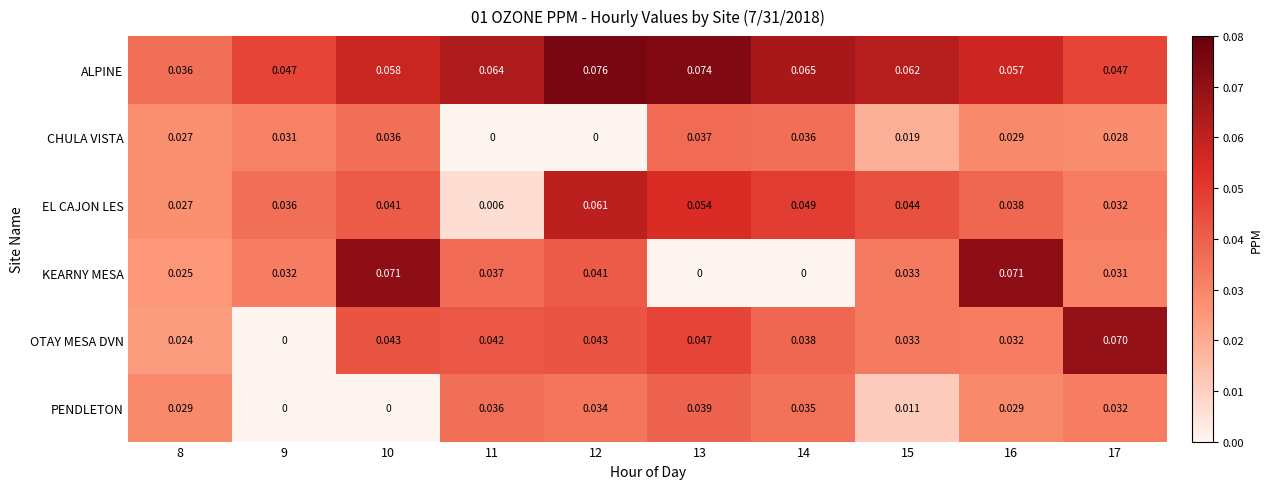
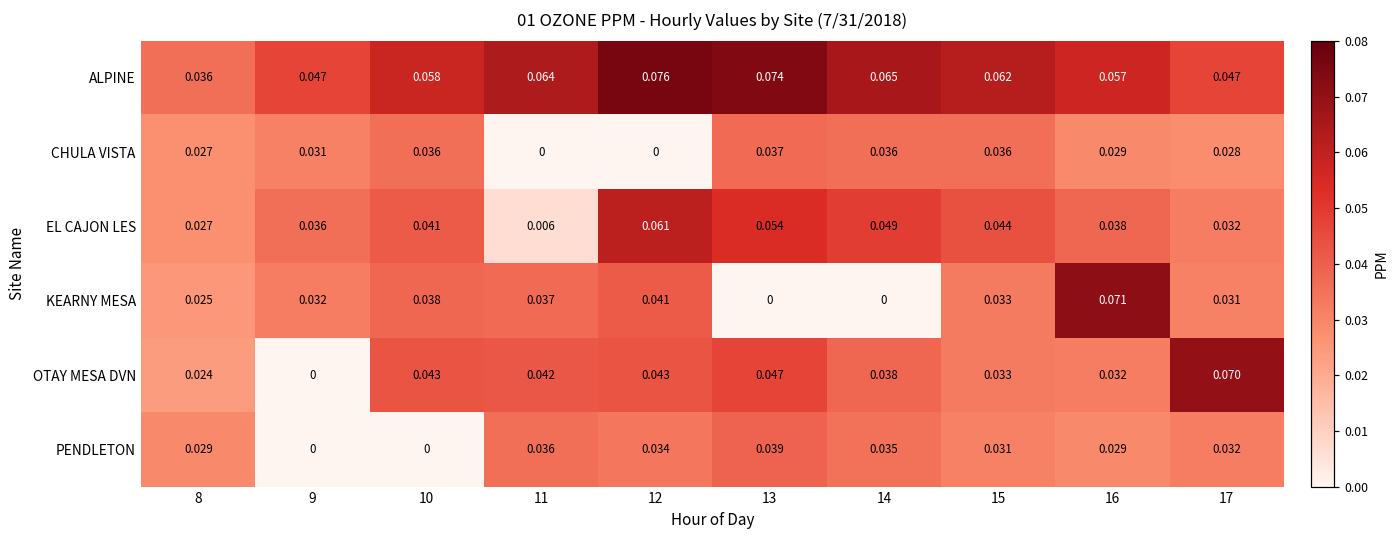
  {
    "ALPINE": {
      "8": 0.036,
      "9": 0.047,
      "10": 0.058,
      "11": 0.064,
      "12": 0.076,
      "13": 0.074,
      "14": 0.065,
      "15": 0.062,
      "16": 0.057,
      "17": 0.047
    },
    "CHULA VISTA": {
      "8": 0.027,
      "9": 0.031,
      "10": 0.036,
      "11": 0,
      "12": 0,
      "13": 0.037,
      "14": 0.036,
-     "15": 0.019,
+     "15": 0.036,
      "16": 0.029,
      "17": 0.028
    },
    "EL CAJON LES": {
      "8": 0.027,
      "9": 0.036,
      "10": 0.041,
      "11": 0.006,
      "12": 0.061,
      "13": 0.054,
      "14": 0.049,
      "15": 0.044,
      "16": 0.038,
      "17": 0.032
    },
    "KEARNY MESA": {
      "8": 0.025,
      "9": 0.032,
-     "10": 0.071,
+     "10": 0.038,
      "11": 0.037,
      "12": 0.041,
      "13": 0,
      "14": 0,
      "15": 0.033,
      "16": 0.071,
      "17": 0.031
    },
    "OTAY MESA DVN": {
      "8": 0.024,
      "9": 0,
      "10": 0.043,
      "11": 0.042,
      "12": 0.043,
      "13": 0.047,
      "14": 0.038,
      "15": 0.033,
      "16": 0.032,
      "17": 0.070
    },
    "PENDLETON": {
      "8": 0.029,
      "9": 0,
      "10": 0,
      "11": 0.036,
      "12": 0.034,
      "13": 0.039,
      "14": 0.035,
-     "15": 0.011,
+     "15": 0.031,
      "16": 0.029,
      "17": 0.032
    }
  }
